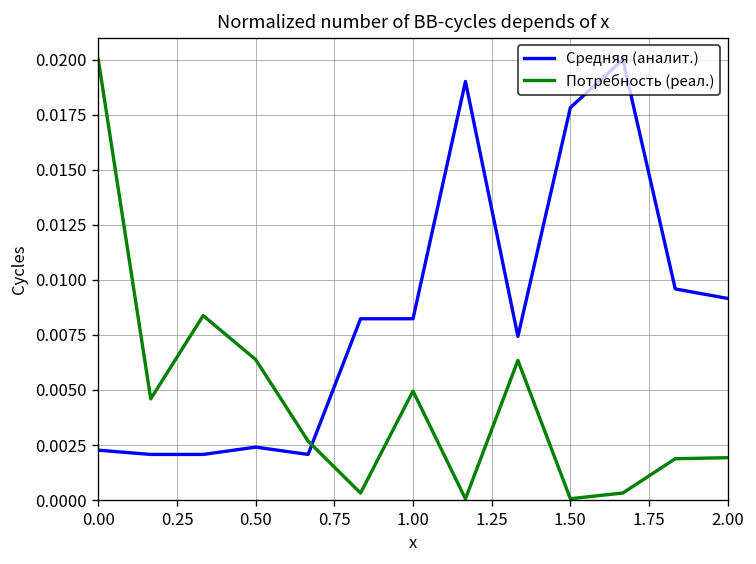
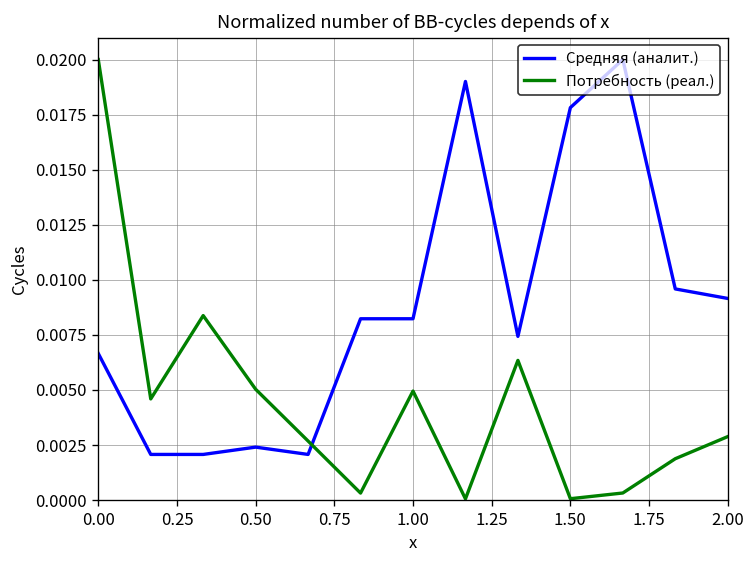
  {
    "Средняя (аналит.)": {
-     "0.00": 0.0023,
+     "0.00": 0.0067,
      "0.50": 0.0024,
      "1.00": 0.0082,
      "1.50": 0.0178,
      "2.00": 0.0092
    },
    "Потребность (реал.)": {
      "0.00": 0.0200,
-     "0.50": 0.0064,
+     "0.50": 0.0050,
      "1.00": 0.0049,
      "1.50": 0.0001,
-     "2.00": 0.0019
+     "2.00": 0.0029
    }
  }
